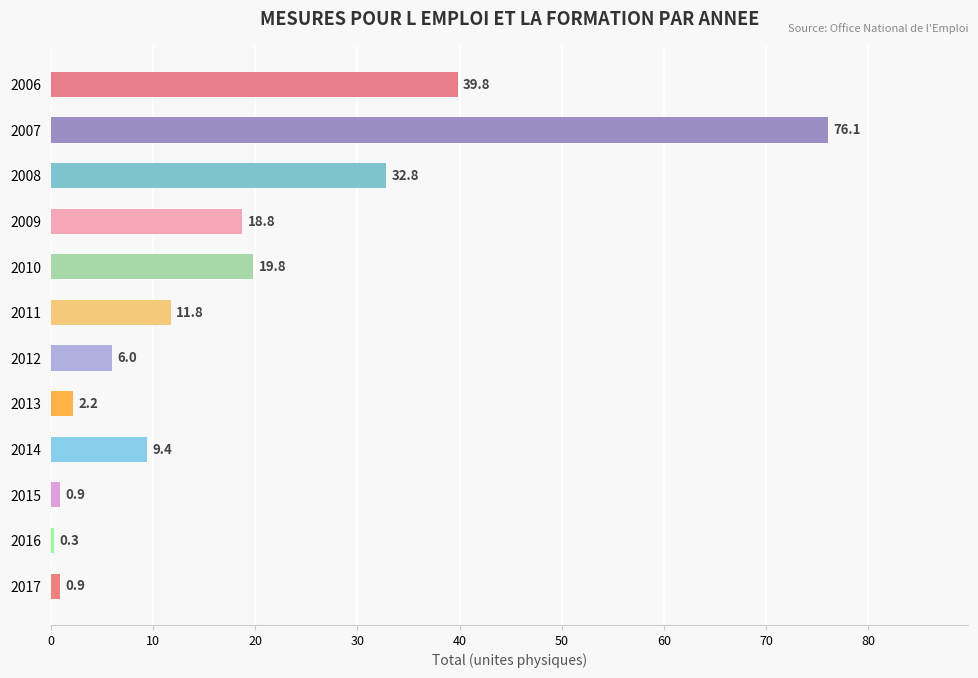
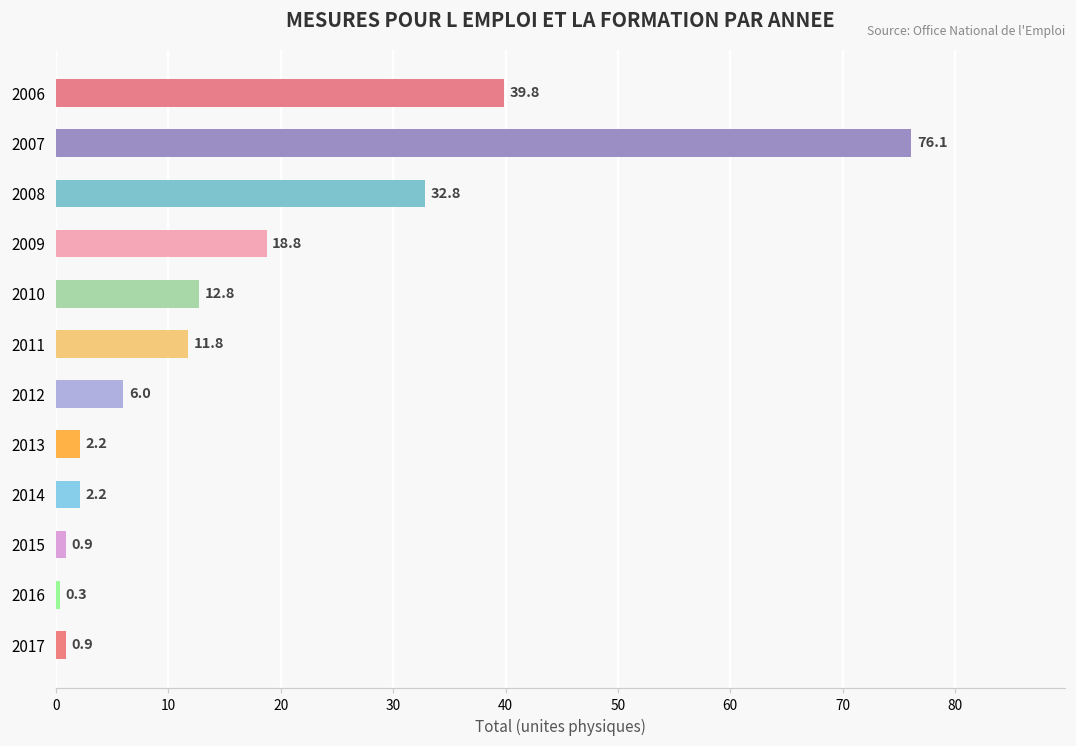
  {
    "2006": 39.8,
    "2007": 76.1,
    "2008": 32.8,
    "2009": 18.8,
-   "2010": 19.8,
+   "2010": 12.8,
    "2011": 11.8,
    "2012": 6.0,
    "2013": 2.2,
-   "2014": 9.4,
+   "2014": 2.2,
    "2015": 0.9,
    "2016": 0.3,
    "2017": 0.9
  }
